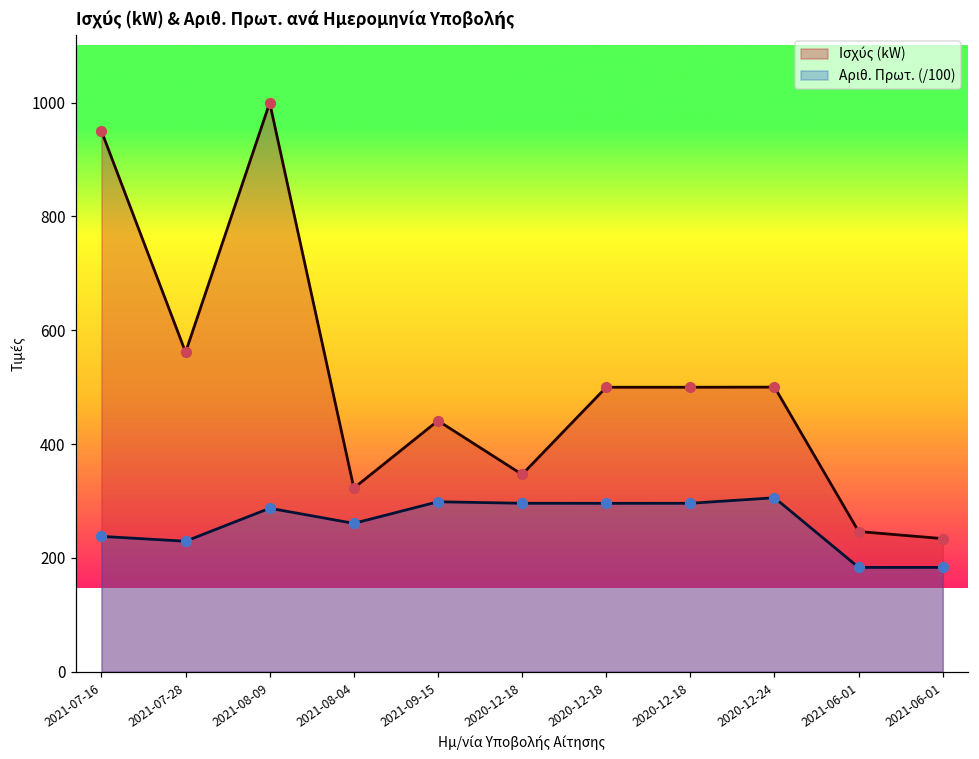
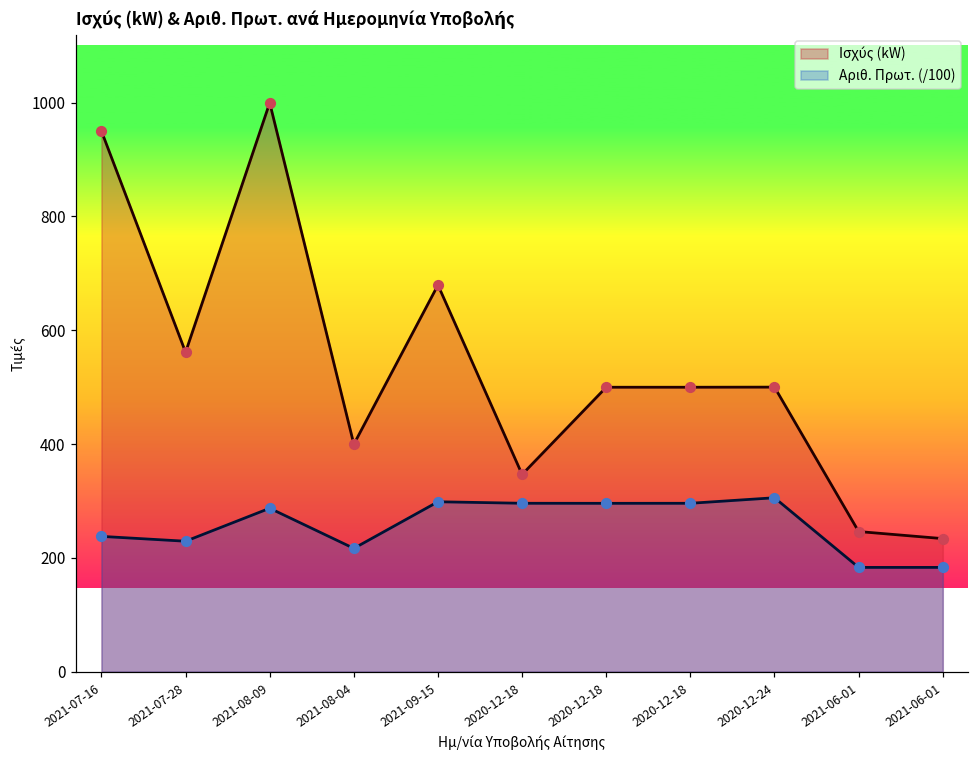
  {
    "Ισχύς (kW)": {
      "2021-07-16": 950,
      "2021-07-28": 560,
      "2021-08-09": 1000,
-     "2021-08-04": 320,
-     "2021-09-15": 440,
+     "2021-08-04": 400,
+     "2021-09-15": 680,
      "2020-12-24": 500
    },
    "Αριθ. Πρωτ. (/100)": {
      "2021-07-16": 240,
      "2021-07-28": 230,
      "2021-08-09": 290,
-     "2021-08-04": 260,
+     "2021-08-04": 220,
      "2021-09-15": 300,
      "2020-12-24": 310
    }
  }
